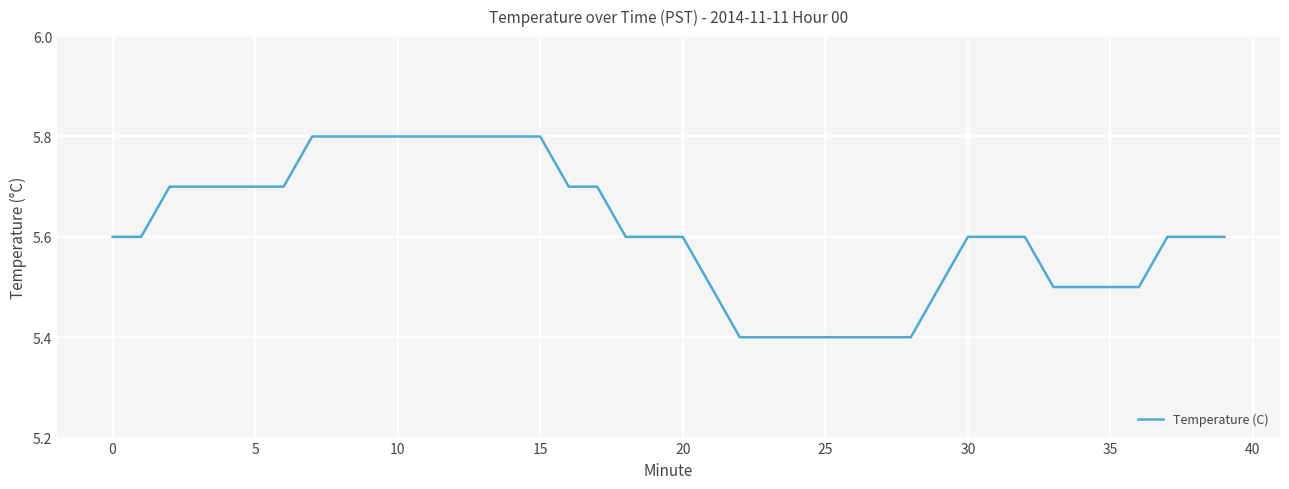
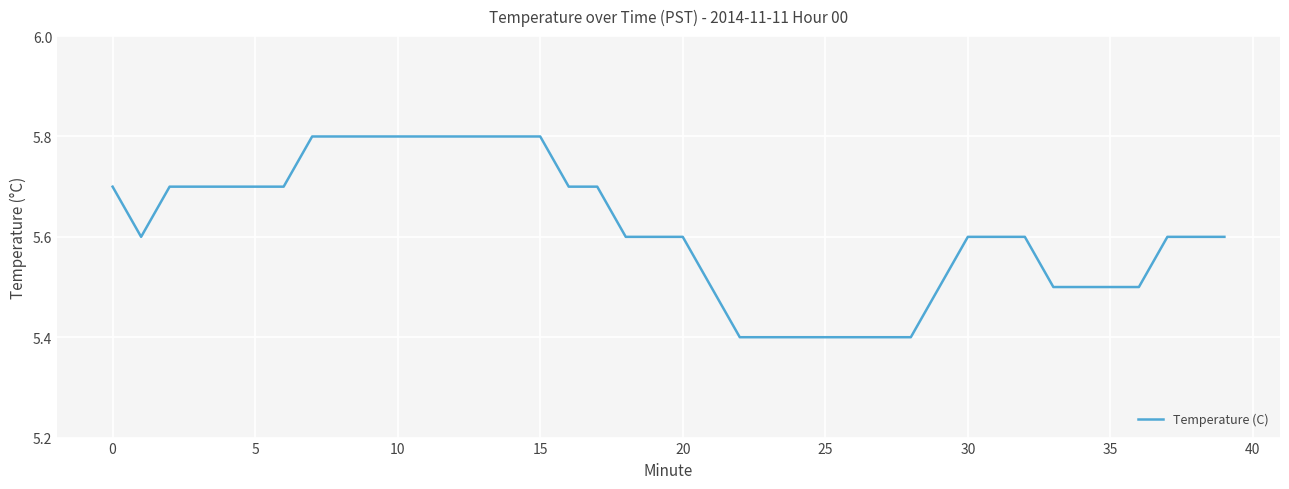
  {
-   "0": 5.6,
+   "0": 5.7,
    "5": 5.7,
    "10": 5.8,
    "15": 5.8,
    "20": 5.6,
    "25": 5.4,
    "30": 5.6,
    "35": 5.5
  }
